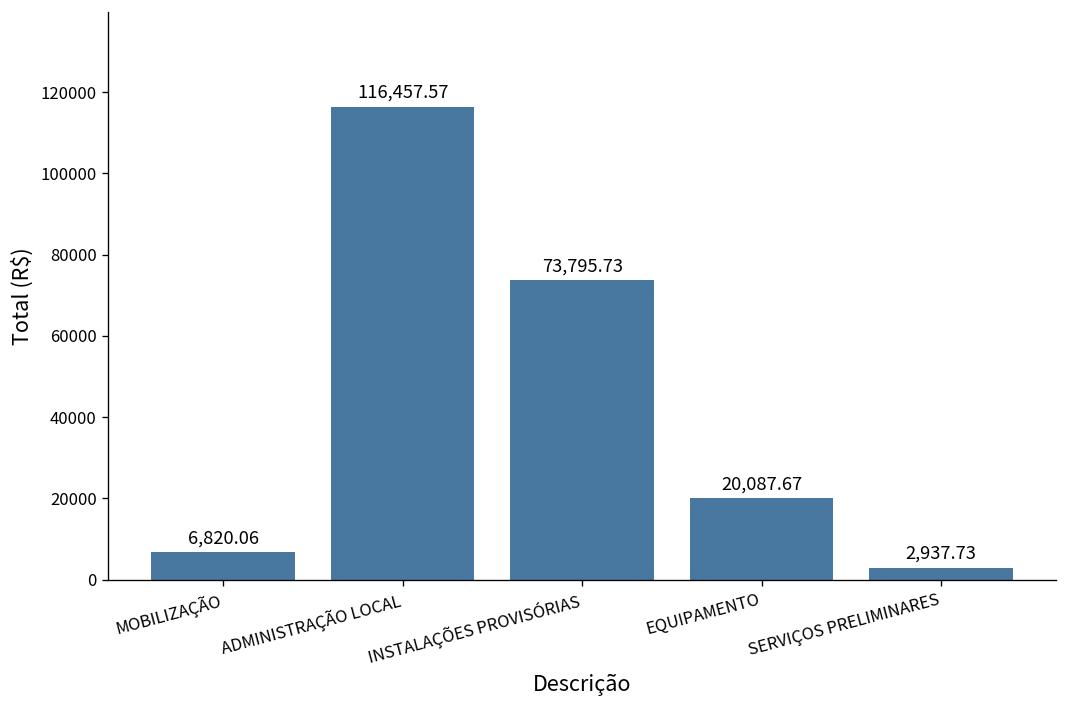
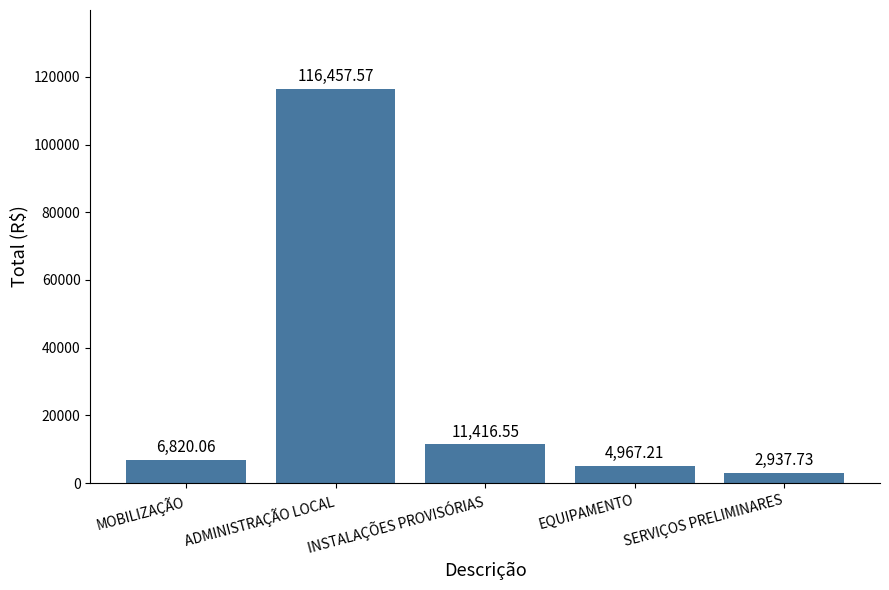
  {
    "MOBILIZAÇÃO": "6,820.06",
    "ADMINISTRAÇÃO LOCAL": "116,457.57",
-   "INSTALAÇÕES PROVISÓRIAS": "73,795.73",
-   "EQUIPAMENTO": "20,087.67",
+   "INSTALAÇÕES PROVISÓRIAS": "11,416.55",
+   "EQUIPAMENTO": "4,967.21",
    "SERVIÇOS PRELIMINARES": "2,937.73"
  }
